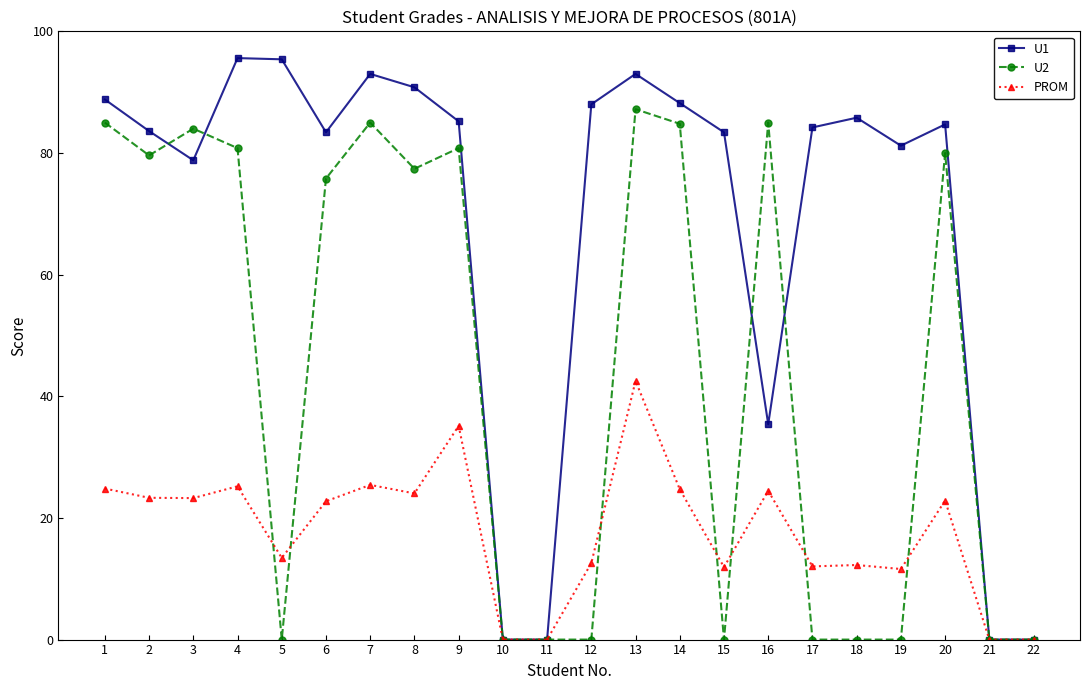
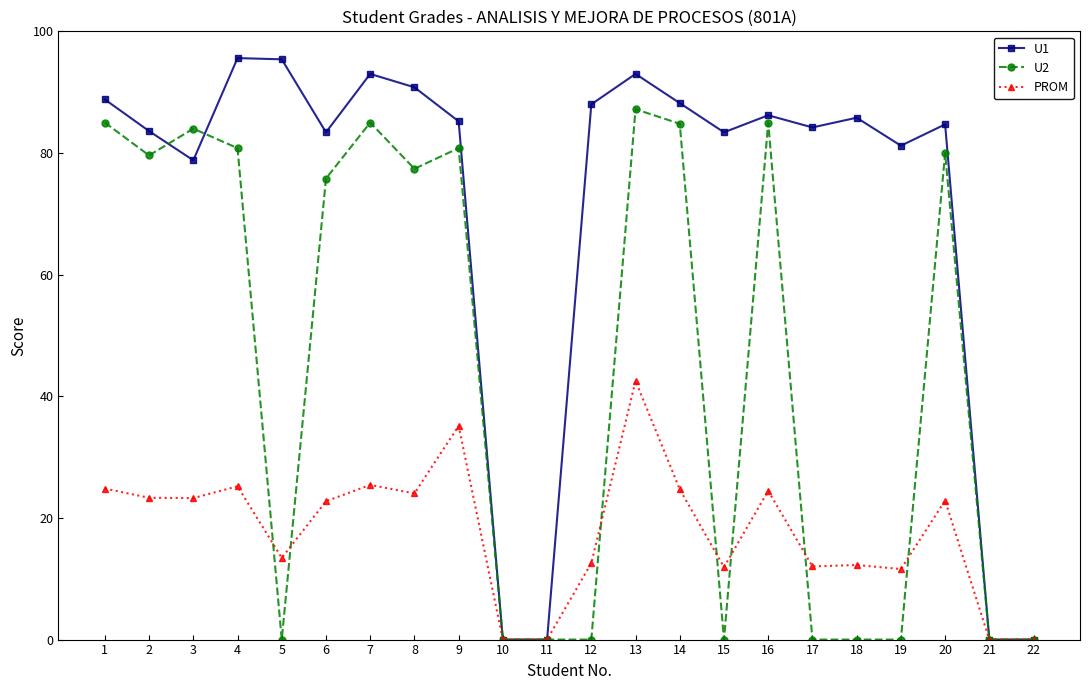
  {
    "U1": {
      "1": 89,
      "2": 84,
      "3": 79,
      "4": 96,
      "5": 95,
      "6": 83,
      "7": 93,
      "8": 91,
      "9": 85,
      "12": 88,
      "13": 93,
      "14": 88,
      "15": 83,
-     "16": 35,
+     "16": 86,
      "17": 84,
      "18": 86,
      "19": 81,
      "20": 85
    },
    "U2": {
      "1": 85,
      "2": 80,
      "3": 84,
      "4": 81,
      "5": 0,
      "6": 76,
      "7": 85,
      "8": 77,
      "9": 81,
      "12": 0,
      "13": 87,
      "14": 85,
      "15": 0,
      "16": 85,
      "17": 0,
      "18": 0,
      "19": 0,
      "20": 80
    },
    "PROM": {
      "1": 25,
      "2": 23,
      "3": 23,
      "4": 25,
      "5": 13,
      "6": 23,
      "7": 25,
      "8": 24,
      "9": 35,
      "12": 13,
      "13": 43,
      "14": 25,
      "15": 12,
      "16": 24,
      "17": 12,
      "18": 12,
      "19": 12,
      "20": 23
    }
  }
